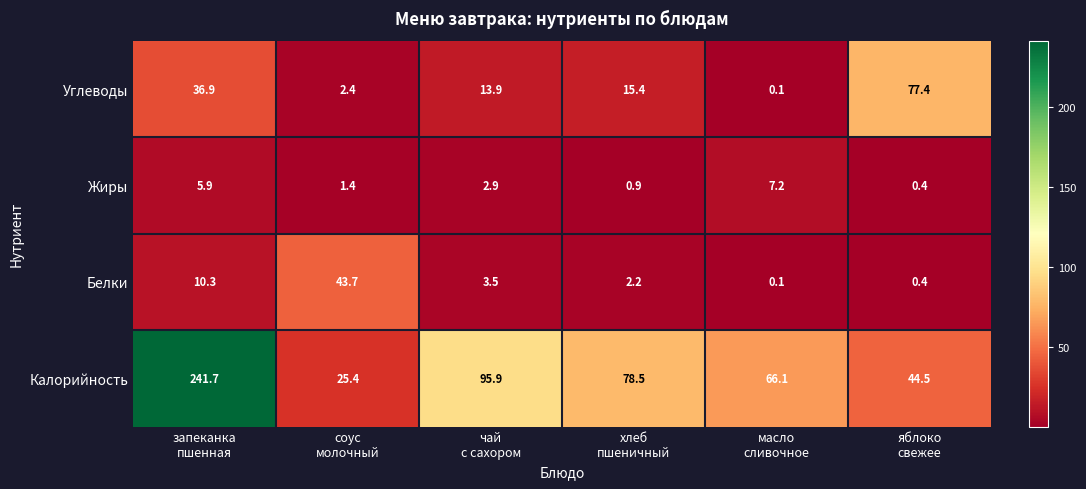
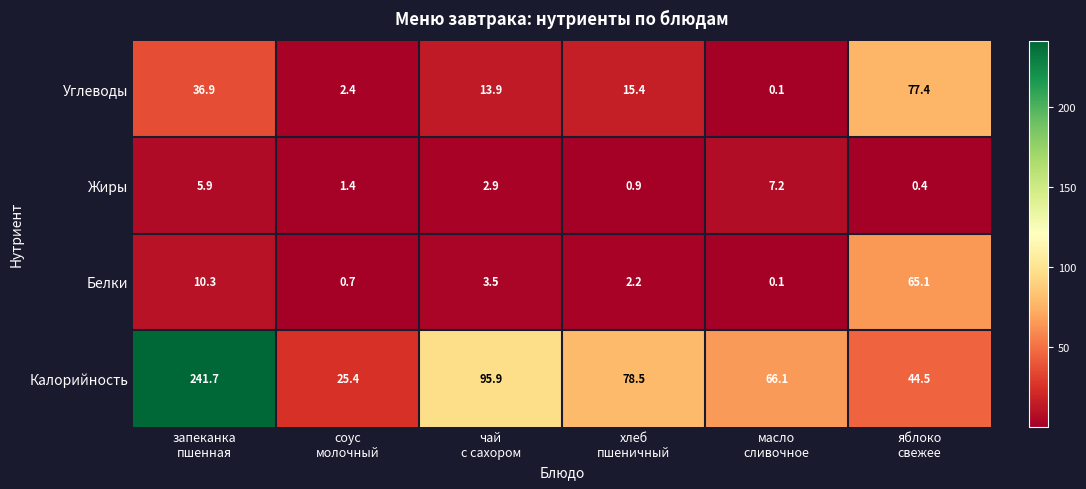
  {
    "Углеводы": {
      "запеканка пшенная": 36.9,
      "соус молочный": 2.4,
      "чай с сахором": 13.9,
      "хлеб пшеничный": 15.4,
      "масло сливочное": 0.1,
      "яблоко свежее": 77.4
    },
    "Жиры": {
      "запеканка пшенная": 5.9,
      "соус молочный": 1.4,
      "чай с сахором": 2.9,
      "хлеб пшеничный": 0.9,
      "масло сливочное": 7.2,
      "яблоко свежее": 0.4
    },
    "Белки": {
      "запеканка пшенная": 10.3,
-     "соус молочный": 43.7,
+     "соус молочный": 0.7,
      "чай с сахором": 3.5,
      "хлеб пшеничный": 2.2,
      "масло сливочное": 0.1,
-     "яблоко свежее": 0.4
+     "яблоко свежее": 65.1
    },
    "Калорийность": {
      "запеканка пшенная": 241.7,
      "соус молочный": 25.4,
      "чай с сахором": 95.9,
      "хлеб пшеничный": 78.5,
      "масло сливочное": 66.1,
      "яблоко свежее": 44.5
    }
  }
